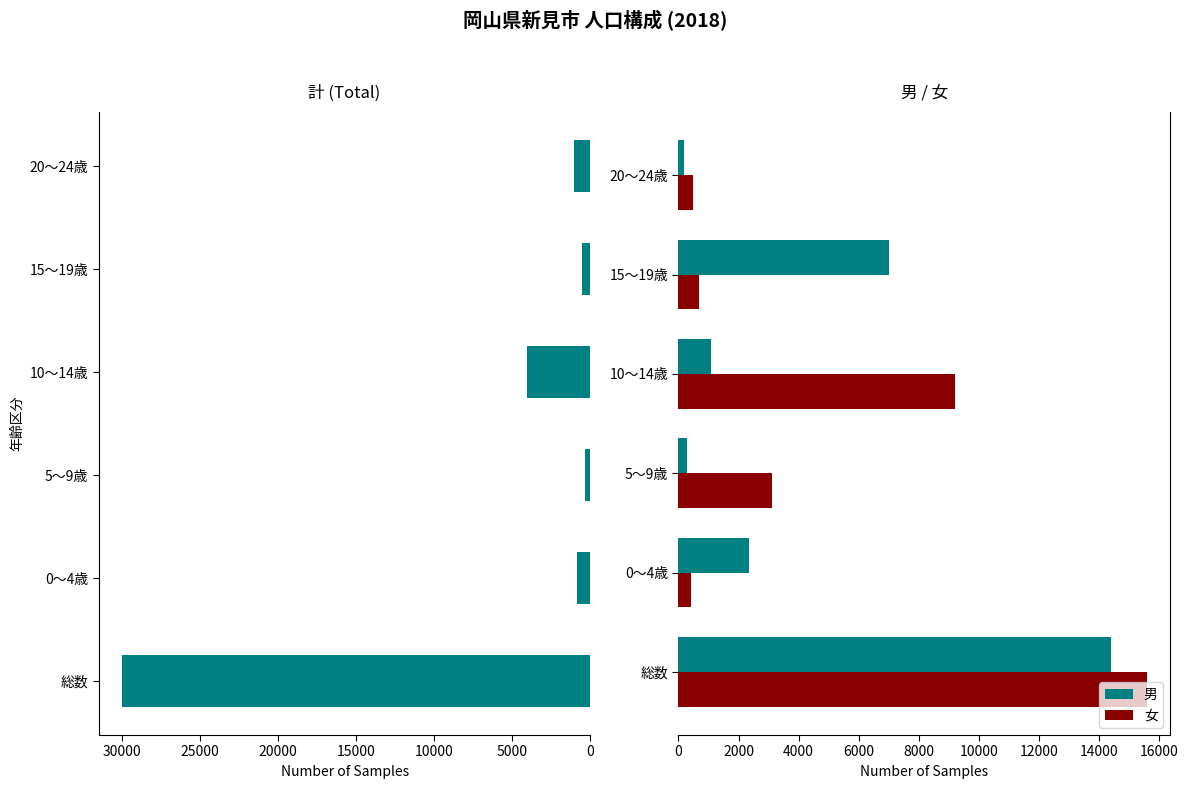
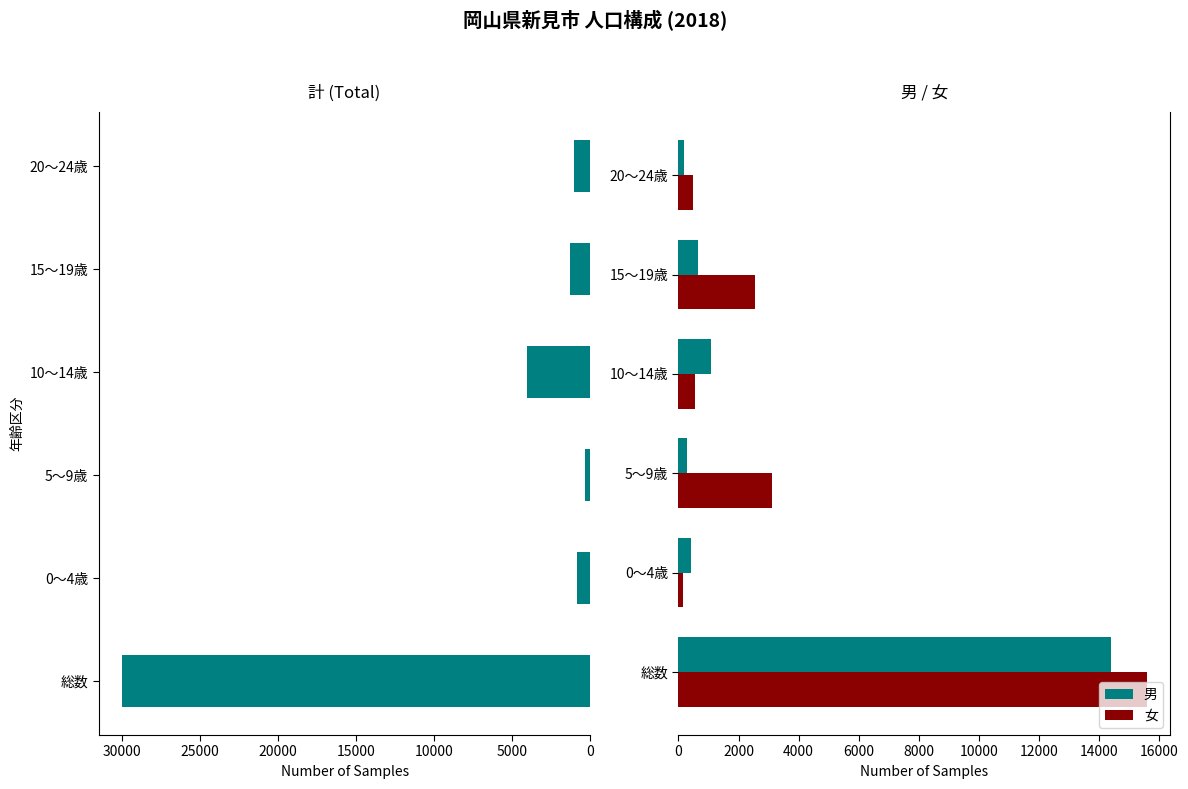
  {
    "計 (Total)": {
      "20～24歳": 1100,
-     "15～19歳": 500,
+     "15～19歳": 1300,
      "10～14歳": 4100,
      "5～9歳": 300,
      "0～4歳": 800,
      "総数": 30000
    },
    "男 / 女": {
      "男": {
        "20～24歳": 200,
-       "15～19歳": 7000,
+       "15～19歳": 600,
        "10～14歳": 1100,
        "5～9歳": 300,
-       "0～4歳": 2400,
+       "0～4歳": 400,
        "総数": 14400
      },
      "女": {
        "20～24歳": 500,
-       "15～19歳": 700,
-       "10～14歳": 9200,
+       "15～19歳": 2600,
+       "10～14歳": 600,
        "5～9歳": 3100,
-       "0～4歳": 400
+       "0～4歳": 100
      }
    }
  }
